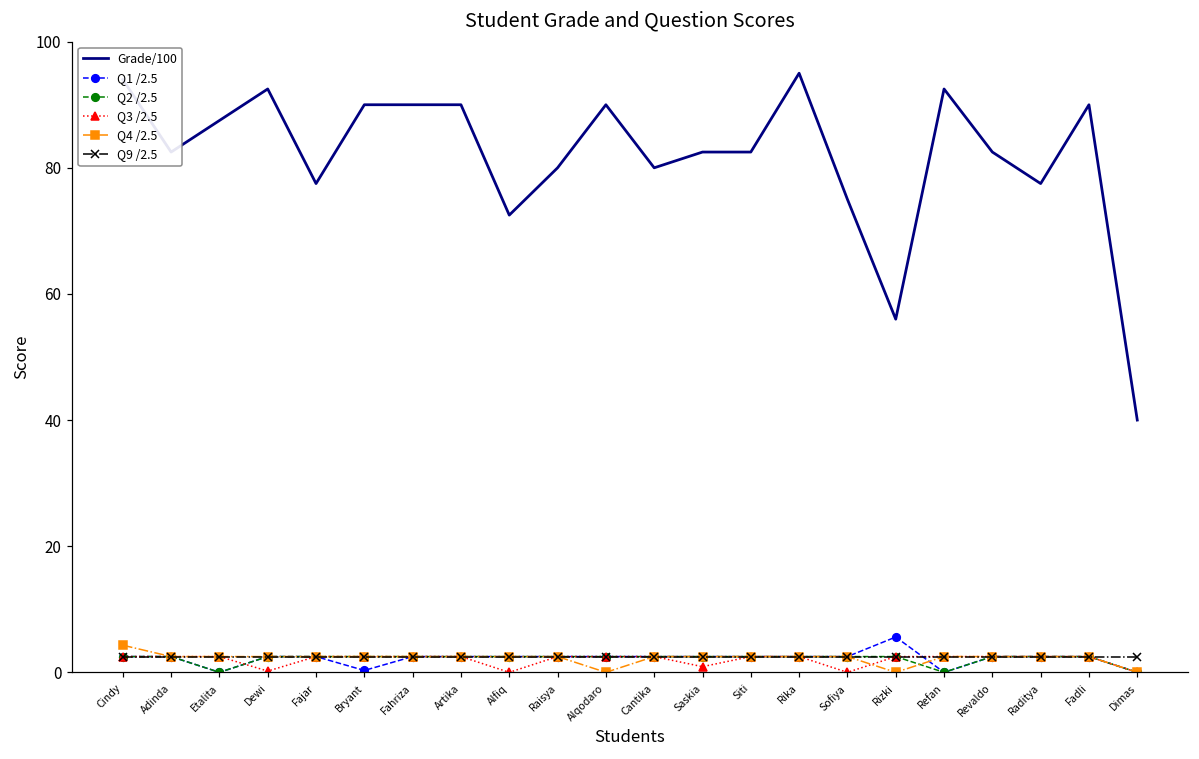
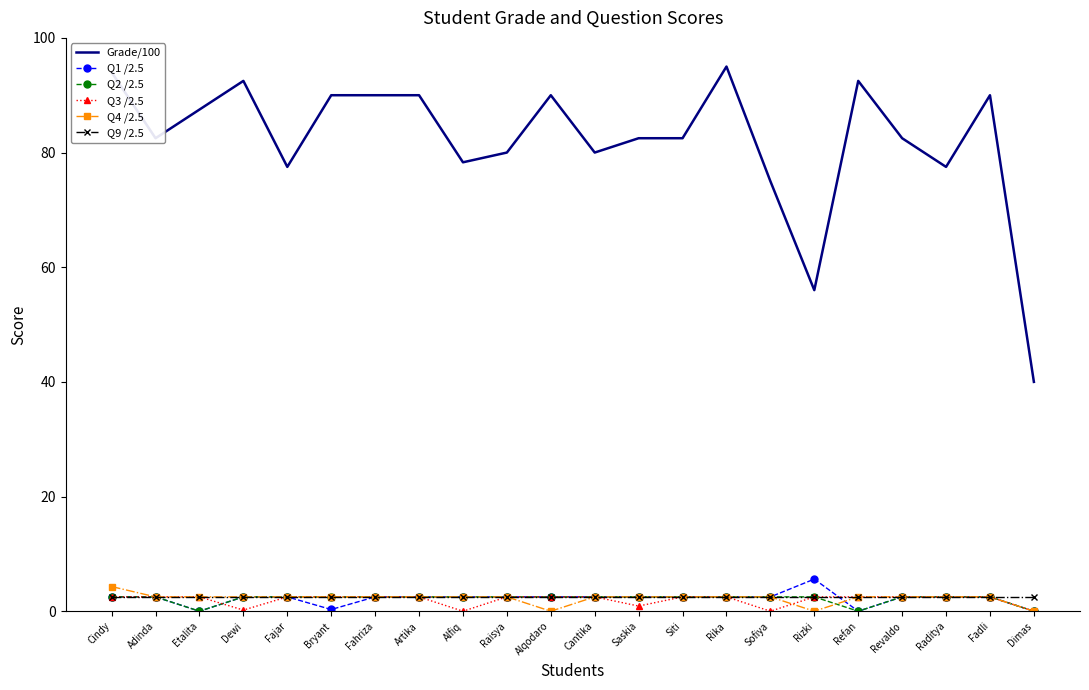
  {
    "Grade/100": {
      "Etalita": 88,
      "Dewi": 93,
      "Fajar": 78,
      "Bryant": 90,
      "Fahriza": 90,
      "Artika": 90,
-     "Alfiq": 73,
+     "Alfiq": 78,
      "Raisya": 80,
      "Alqodaro": 90,
      "Cantika": 80,
      "Saskia": 83,
      "Siti": 83,
      "Rika": 95,
      "Sofiya": 75,
      "Rizki": 56,
      "Refan": 93,
      "Revaldo": 83,
      "Raditya": 78,
      "Fadli": 90,
      "Dimas": 40
    },
    "Q1 /2.5": {
      "Bryant": 0,
      "Rizki": 6
    },
    "Q3 /2.5": {
      "Dewi": 0,
      "Alfiq": 0,
      "Saskia": 1,
      "Sofiya": 0
    },
    "Q4 /2.5": {
      "Cindy": 4,
      "Alqodaro": 0,
      "Rizki": 0
    },
    "Q9 /2.5": {
      "Dimas": 3
    }
  }
